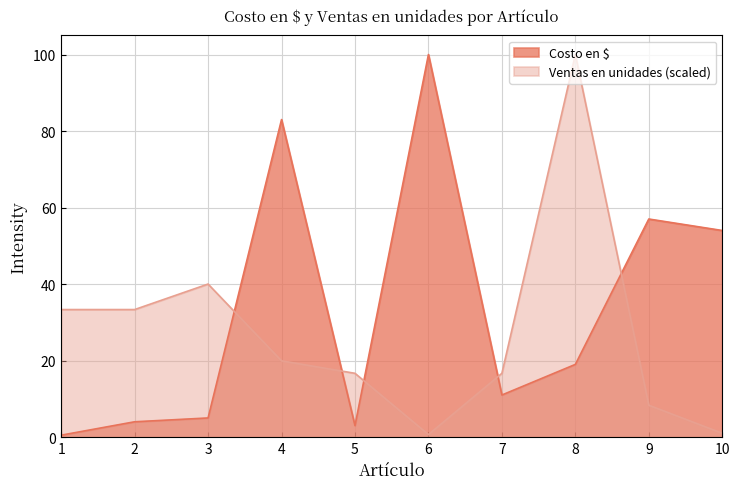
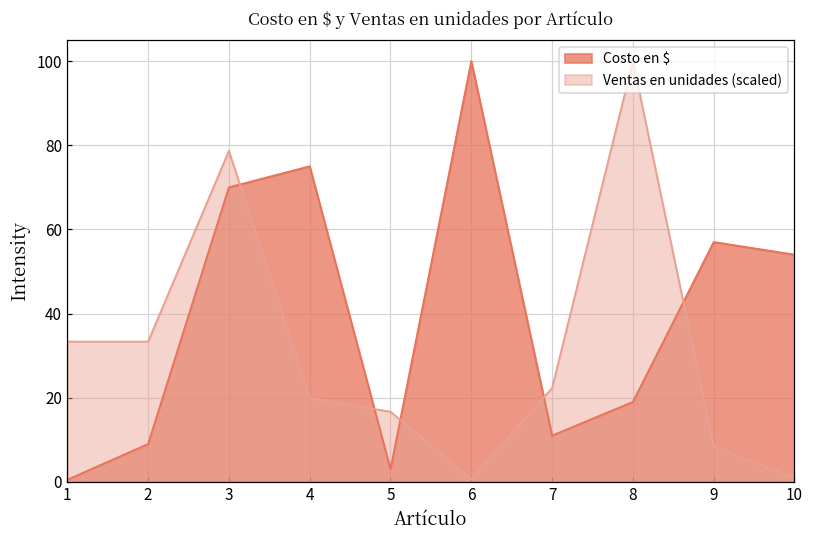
  {
    "Costo en $": {
      "1": 1,
-     "2": 4,
-     "3": 5,
-     "4": 83,
+     "2": 9,
+     "3": 70,
+     "4": 75,
      "5": 3,
      "6": 100,
      "7": 11,
      "8": 19,
      "9": 57,
      "10": 54
    },
    "Ventas en unidades (scaled)": {
      "1": 33,
      "2": 33,
-     "3": 40,
+     "3": 79,
      "4": 20,
      "5": 17,
      "6": 1,
-     "7": 17,
+     "7": 22,
      "9": 8,
      "10": 1
    }
  }
